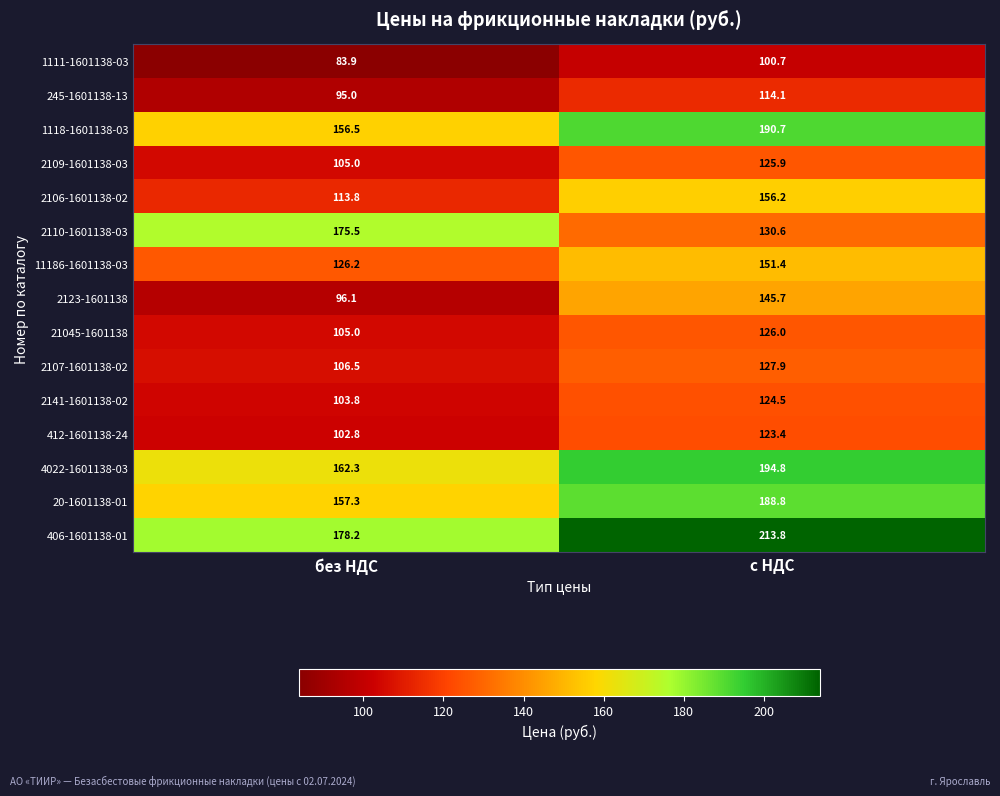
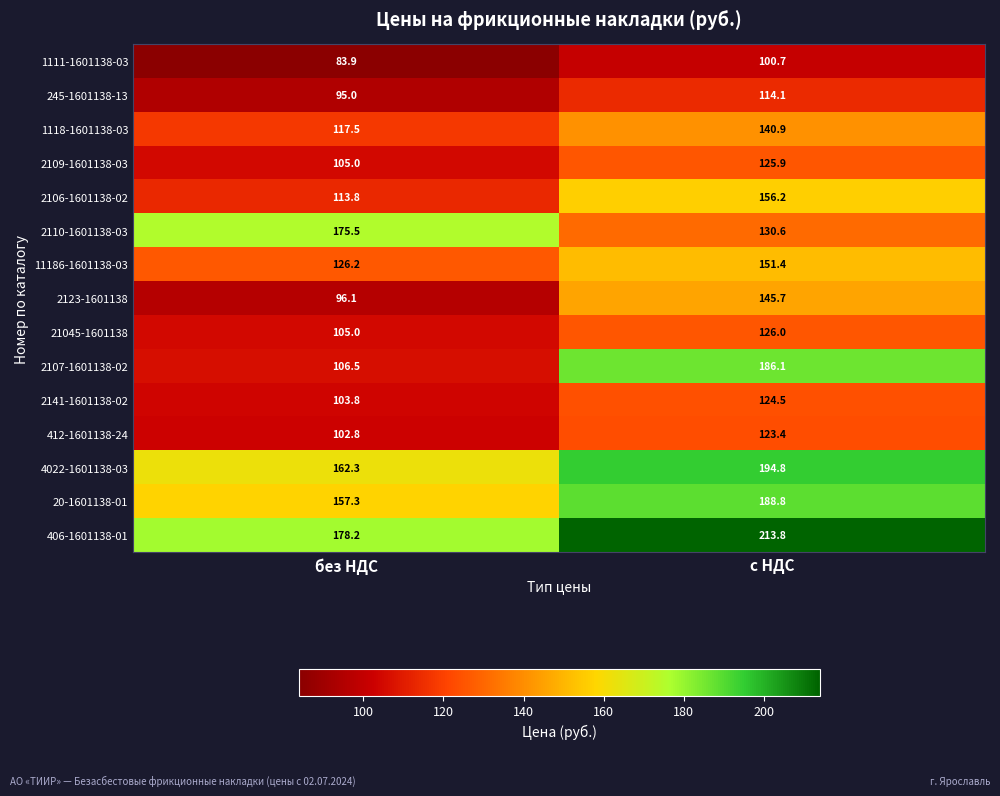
  {
    "1111-1601138-03": {
      "без НДС": 83.9,
      "с НДС": 100.7
    },
    "245-1601138-13": {
      "без НДС": 95.0,
      "с НДС": 114.1
    },
    "1118-1601138-03": {
-     "без НДС": 156.5,
-     "с НДС": 190.7
+     "без НДС": 117.5,
+     "с НДС": 140.9
    },
    "2109-1601138-03": {
      "без НДС": 105.0,
      "с НДС": 125.9
    },
    "2106-1601138-02": {
      "без НДС": 113.8,
      "с НДС": 156.2
    },
    "2110-1601138-03": {
      "без НДС": 175.5,
      "с НДС": 130.6
    },
    "11186-1601138-03": {
      "без НДС": 126.2,
      "с НДС": 151.4
    },
    "2123-1601138": {
      "без НДС": 96.1,
      "с НДС": 145.7
    },
    "21045-1601138": {
      "без НДС": 105.0,
      "с НДС": 126.0
    },
    "2107-1601138-02": {
      "без НДС": 106.5,
-     "с НДС": 127.9
+     "с НДС": 186.1
    },
    "2141-1601138-02": {
      "без НДС": 103.8,
      "с НДС": 124.5
    },
    "412-1601138-24": {
      "без НДС": 102.8,
      "с НДС": 123.4
    },
    "4022-1601138-03": {
      "без НДС": 162.3,
      "с НДС": 194.8
    },
    "20-1601138-01": {
      "без НДС": 157.3,
      "с НДС": 188.8
    },
    "406-1601138-01": {
      "без НДС": 178.2,
      "с НДС": 213.8
    }
  }
